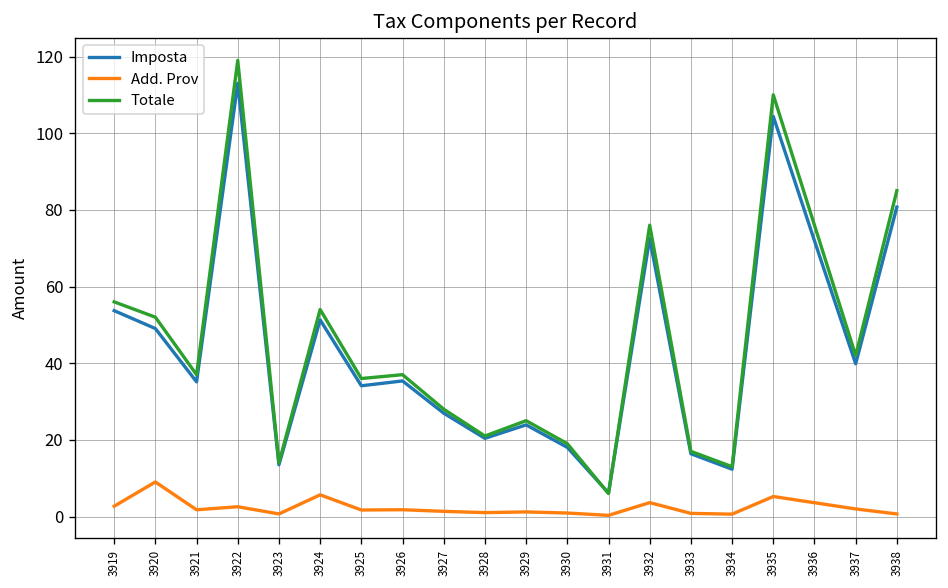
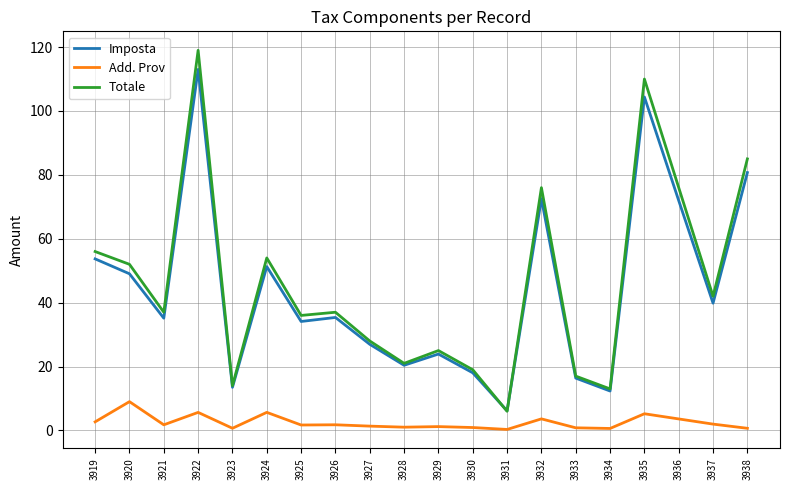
  {
    "Imposta": {
      "3919": 54,
      "3920": 49,
      "3921": 35,
      "3922": 113,
      "3924": 51,
      "3925": 34,
      "3926": 35,
      "3927": 27,
      "3929": 24,
      "3930": 18,
      "3932": 73,
      "3935": 104,
      "3936": 72,
      "3937": 40,
      "3938": 81
    },
    "Add. Prov": {
      "3919": 3,
      "3920": 9,
      "3921": 2,
-     "3922": 3,
+     "3922": 6,
      "3923": 1,
      "3924": 6,
      "3925": 2,
      "3926": 2,
      "3927": 1,
      "3928": 1,
      "3929": 1,
      "3930": 1,
      "3931": 0,
      "3932": 4,
      "3933": 1,
      "3934": 1,
      "3935": 5,
      "3936": 4,
      "3937": 2,
      "3938": 1
    },
    "Totale": {
      "3919": 56,
      "3920": 52,
      "3921": 37,
      "3922": 119,
      "3924": 54,
      "3925": 36,
      "3926": 37,
      "3927": 28,
      "3929": 25,
      "3930": 19,
      "3932": 76,
      "3935": 110,
      "3936": 76,
      "3937": 42,
      "3938": 85
    }
  }
